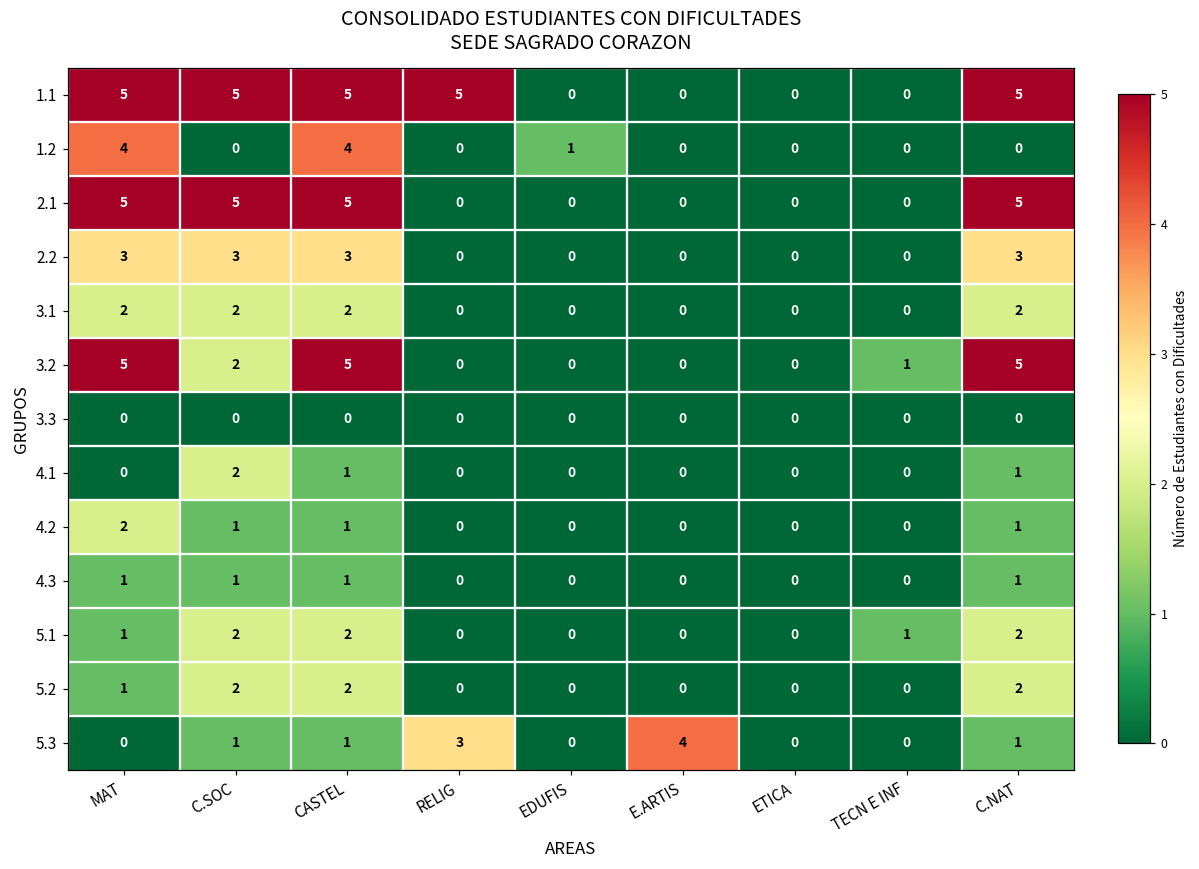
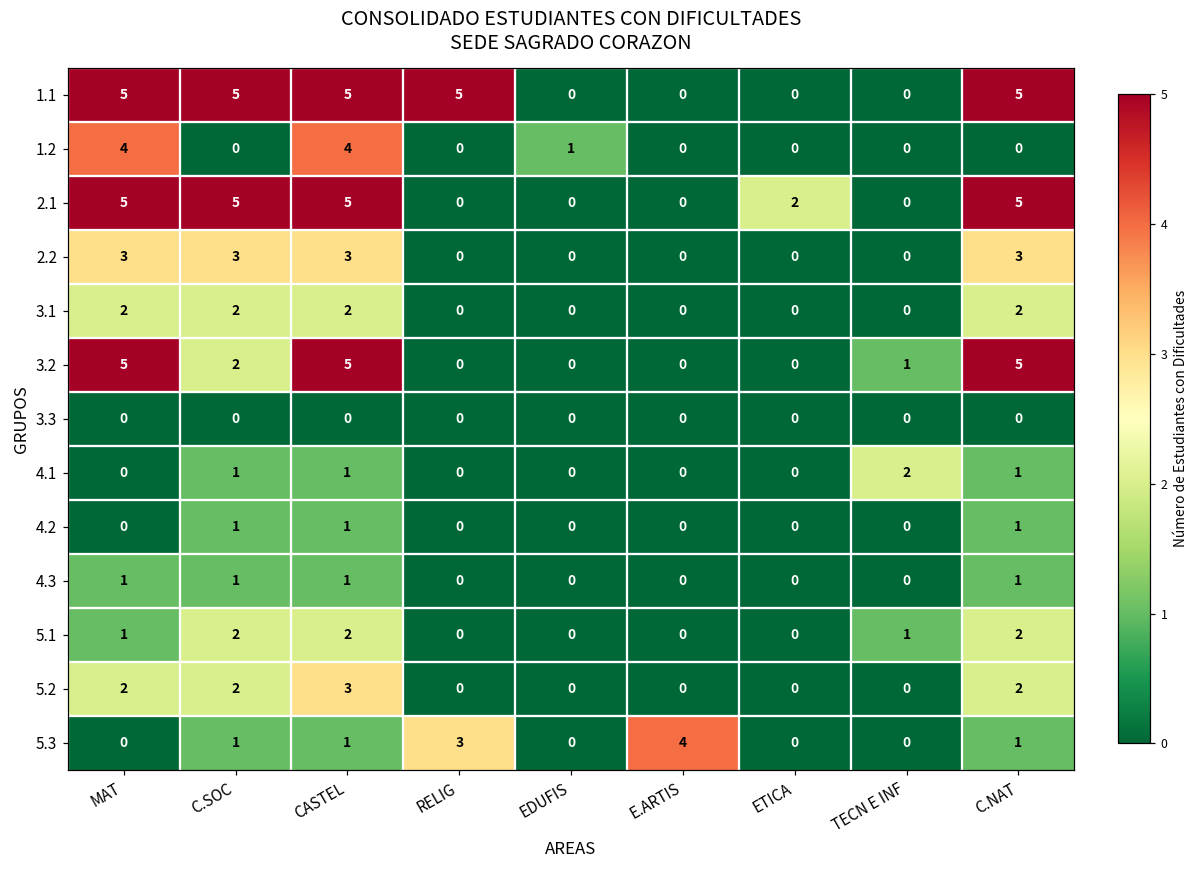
  {
    "1.1": {
      "MAT": 5,
      "C.SOC": 5,
      "CASTEL": 5,
      "RELIG": 5,
      "EDUFIS": 0,
      "E.ARTIS": 0,
      "ETICA": 0,
      "TECN E INF": 0,
      "C.NAT": 5
    },
    "1.2": {
      "MAT": 4,
      "C.SOC": 0,
      "CASTEL": 4,
      "RELIG": 0,
      "EDUFIS": 1,
      "E.ARTIS": 0,
      "ETICA": 0,
      "TECN E INF": 0,
      "C.NAT": 0
    },
    "2.1": {
      "MAT": 5,
      "C.SOC": 5,
      "CASTEL": 5,
      "RELIG": 0,
      "EDUFIS": 0,
      "E.ARTIS": 0,
-     "ETICA": 0,
+     "ETICA": 2,
      "TECN E INF": 0,
      "C.NAT": 5
    },
    "2.2": {
      "MAT": 3,
      "C.SOC": 3,
      "CASTEL": 3,
      "RELIG": 0,
      "EDUFIS": 0,
      "E.ARTIS": 0,
      "ETICA": 0,
      "TECN E INF": 0,
      "C.NAT": 3
    },
    "3.1": {
      "MAT": 2,
      "C.SOC": 2,
      "CASTEL": 2,
      "RELIG": 0,
      "EDUFIS": 0,
      "E.ARTIS": 0,
      "ETICA": 0,
      "TECN E INF": 0,
      "C.NAT": 2
    },
    "3.2": {
      "MAT": 5,
      "C.SOC": 2,
      "CASTEL": 5,
      "RELIG": 0,
      "EDUFIS": 0,
      "E.ARTIS": 0,
      "ETICA": 0,
      "TECN E INF": 1,
      "C.NAT": 5
    },
    "3.3": {
      "MAT": 0,
      "C.SOC": 0,
      "CASTEL": 0,
      "RELIG": 0,
      "EDUFIS": 0,
      "E.ARTIS": 0,
      "ETICA": 0,
      "TECN E INF": 0,
      "C.NAT": 0
    },
    "4.1": {
      "MAT": 0,
-     "C.SOC": 2,
+     "C.SOC": 1,
      "CASTEL": 1,
      "RELIG": 0,
      "EDUFIS": 0,
      "E.ARTIS": 0,
      "ETICA": 0,
-     "TECN E INF": 0,
+     "TECN E INF": 2,
      "C.NAT": 1
    },
    "4.2": {
-     "MAT": 2,
+     "MAT": 0,
      "C.SOC": 1,
      "CASTEL": 1,
      "RELIG": 0,
      "EDUFIS": 0,
      "E.ARTIS": 0,
      "ETICA": 0,
      "TECN E INF": 0,
      "C.NAT": 1
    },
    "4.3": {
      "MAT": 1,
      "C.SOC": 1,
      "CASTEL": 1,
      "RELIG": 0,
      "EDUFIS": 0,
      "E.ARTIS": 0,
      "ETICA": 0,
      "TECN E INF": 0,
      "C.NAT": 1
    },
    "5.1": {
      "MAT": 1,
      "C.SOC": 2,
      "CASTEL": 2,
      "RELIG": 0,
      "EDUFIS": 0,
      "E.ARTIS": 0,
      "ETICA": 0,
      "TECN E INF": 1,
      "C.NAT": 2
    },
    "5.2": {
-     "MAT": 1,
+     "MAT": 2,
      "C.SOC": 2,
-     "CASTEL": 2,
+     "CASTEL": 3,
      "RELIG": 0,
      "EDUFIS": 0,
      "E.ARTIS": 0,
      "ETICA": 0,
      "TECN E INF": 0,
      "C.NAT": 2
    },
    "5.3": {
      "MAT": 0,
      "C.SOC": 1,
      "CASTEL": 1,
      "RELIG": 3,
      "EDUFIS": 0,
      "E.ARTIS": 4,
      "ETICA": 0,
      "TECN E INF": 0,
      "C.NAT": 1
    }
  }
